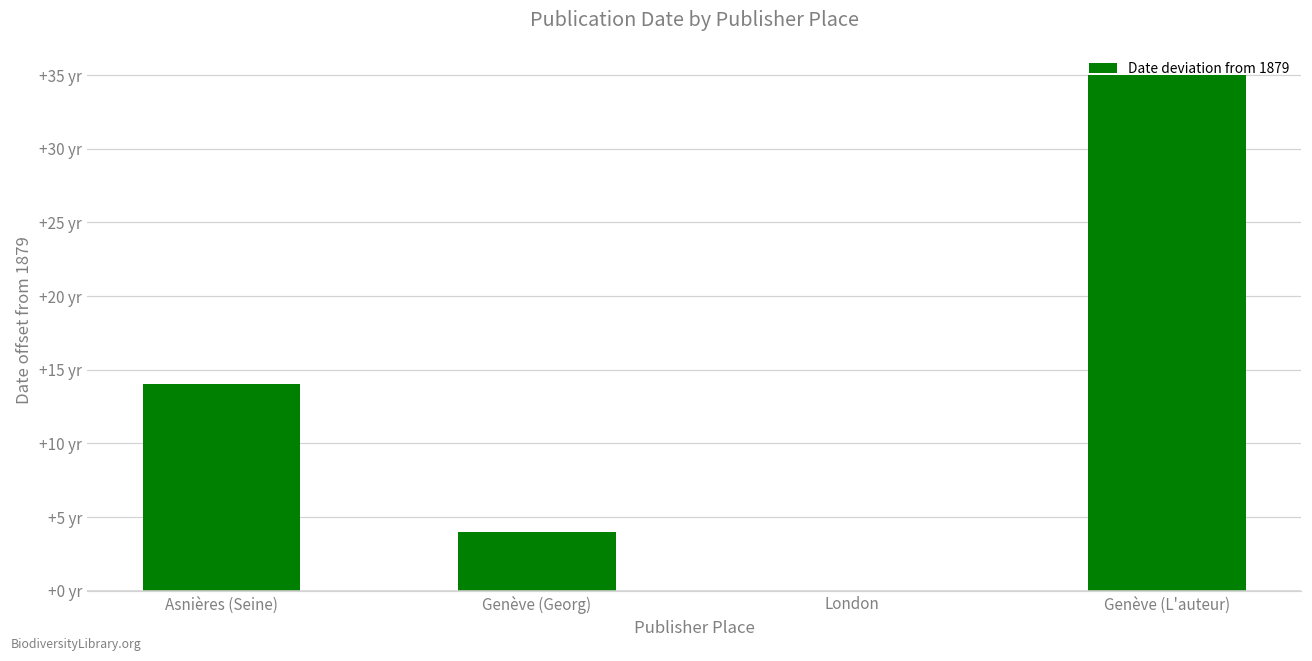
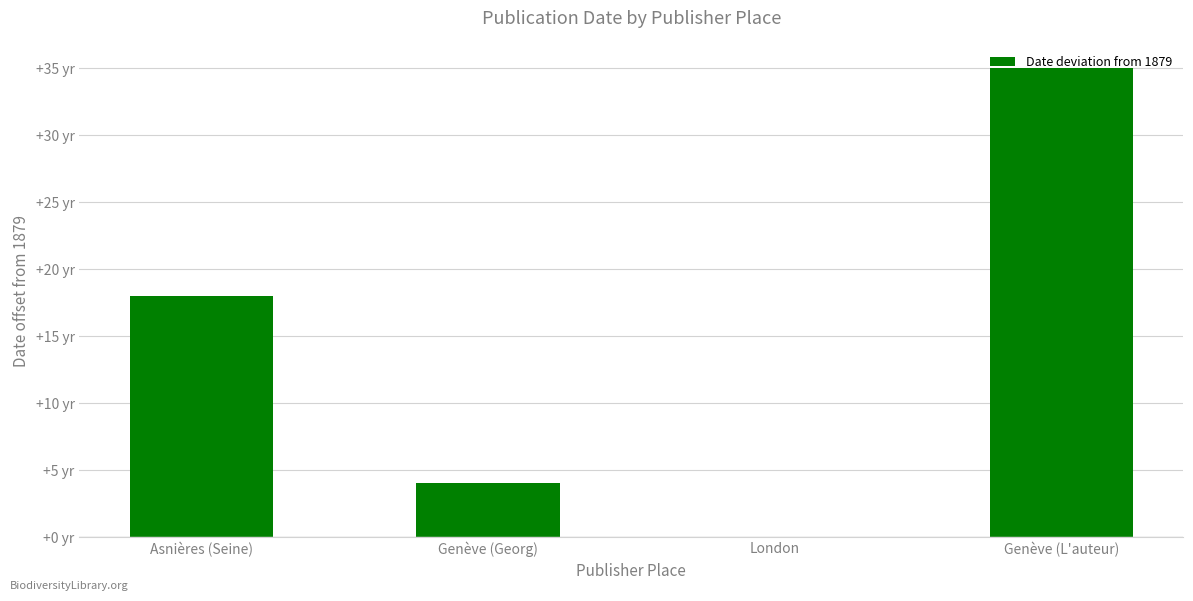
  {
-   "Asnières (Seine)": "+14.0 yr",
+   "Asnières (Seine)": "+18.0 yr",
    "Genève (Georg)": "+4.0 yr",
    "London": "+0.0 yr",
    "Genève (L'auteur)": "+35.0 yr"
  }
